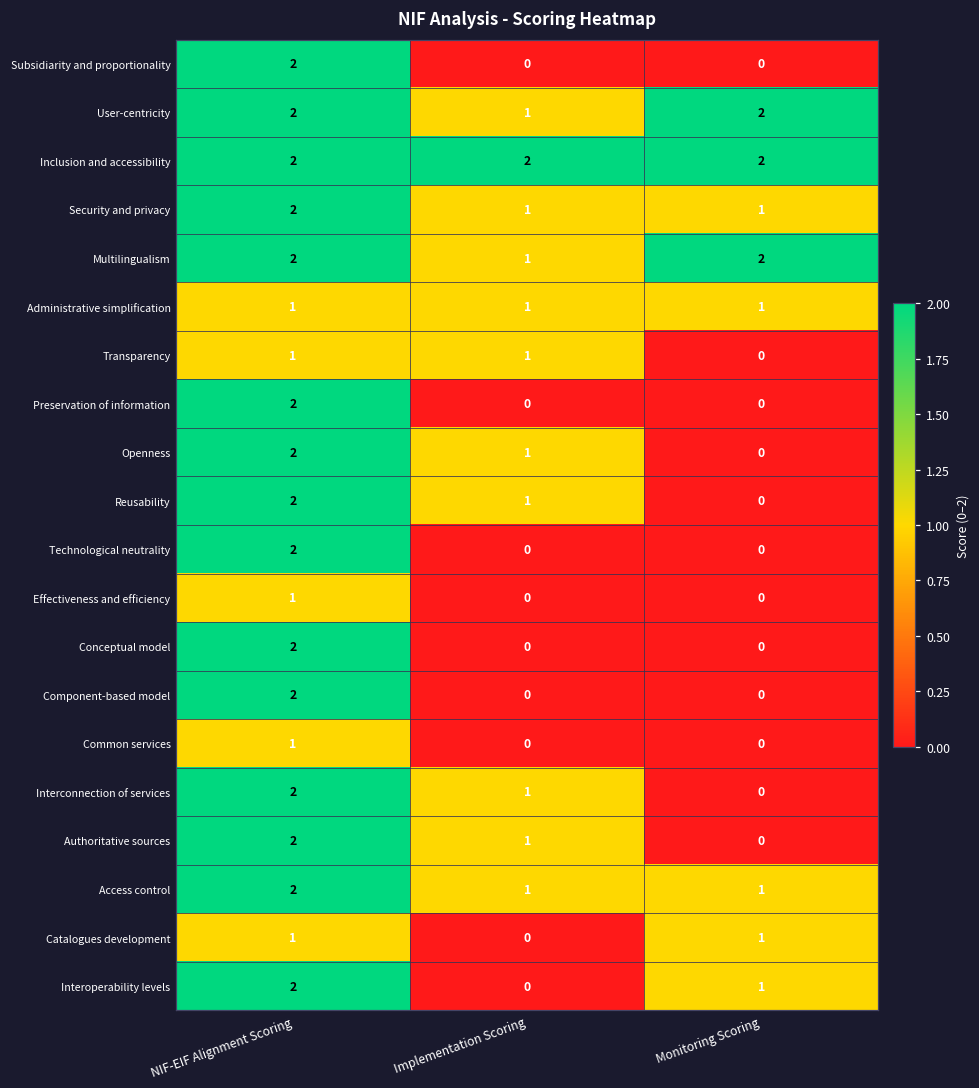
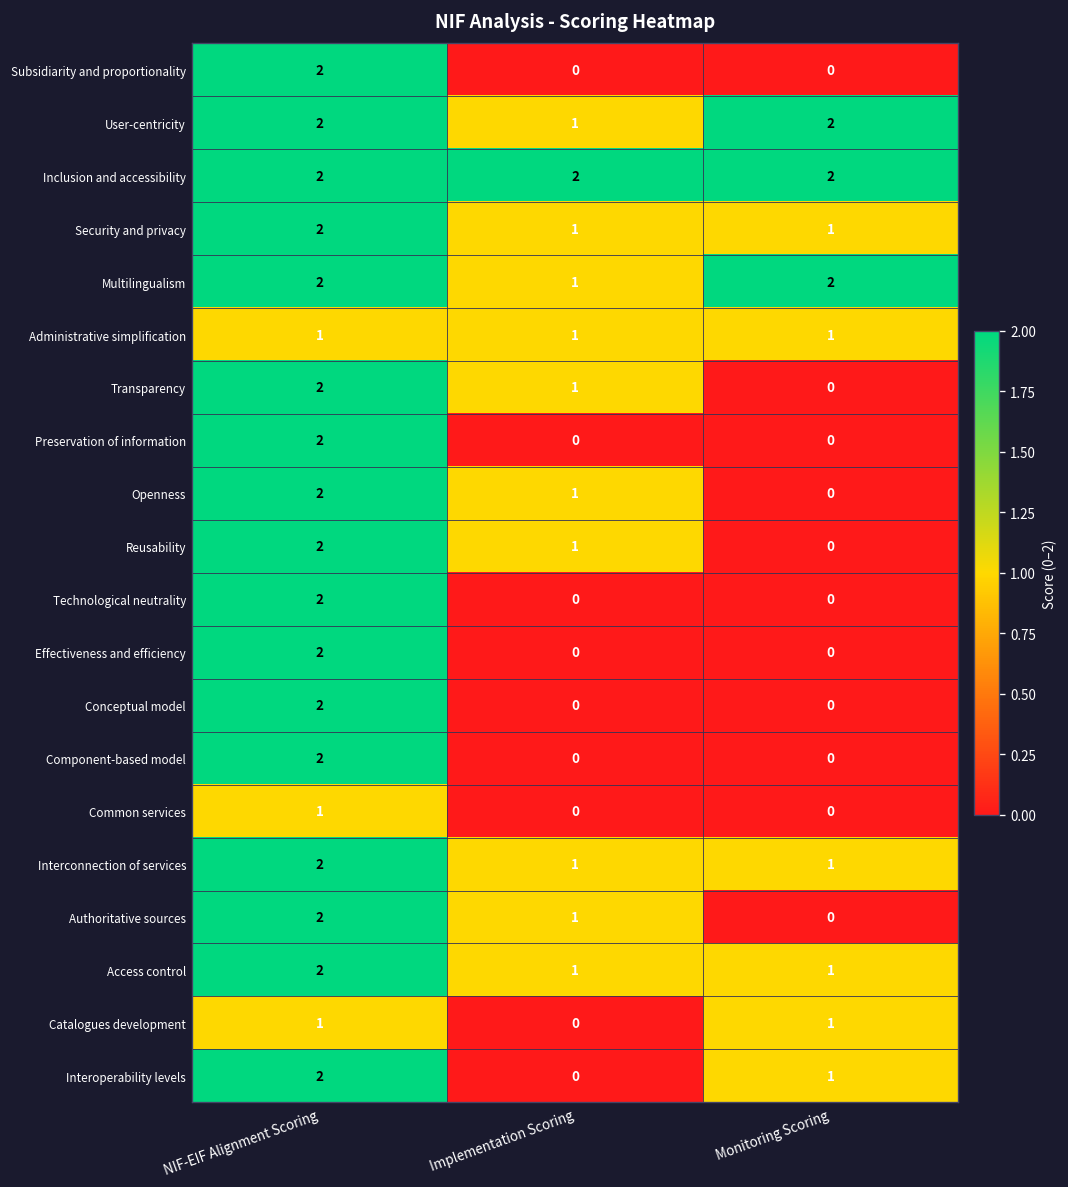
  {
    "Subsidiarity and proportionality": {
      "NIF-EIF Alignment Scoring": 2,
      "Implementation Scoring": 0,
      "Monitoring Scoring": 0
    },
    "User-centricity": {
      "NIF-EIF Alignment Scoring": 2,
      "Implementation Scoring": 1,
      "Monitoring Scoring": 2
    },
    "Inclusion and accessibility": {
      "NIF-EIF Alignment Scoring": 2,
      "Implementation Scoring": 2,
      "Monitoring Scoring": 2
    },
    "Security and privacy": {
      "NIF-EIF Alignment Scoring": 2,
      "Implementation Scoring": 1,
      "Monitoring Scoring": 1
    },
    "Multilingualism": {
      "NIF-EIF Alignment Scoring": 2,
      "Implementation Scoring": 1,
      "Monitoring Scoring": 2
    },
    "Administrative simplification": {
      "NIF-EIF Alignment Scoring": 1,
      "Implementation Scoring": 1,
      "Monitoring Scoring": 1
    },
    "Transparency": {
-     "NIF-EIF Alignment Scoring": 1,
+     "NIF-EIF Alignment Scoring": 2,
      "Implementation Scoring": 1,
      "Monitoring Scoring": 0
    },
    "Preservation of information": {
      "NIF-EIF Alignment Scoring": 2,
      "Implementation Scoring": 0,
      "Monitoring Scoring": 0
    },
    "Openness": {
      "NIF-EIF Alignment Scoring": 2,
      "Implementation Scoring": 1,
      "Monitoring Scoring": 0
    },
    "Reusability": {
      "NIF-EIF Alignment Scoring": 2,
      "Implementation Scoring": 1,
      "Monitoring Scoring": 0
    },
    "Technological neutrality": {
      "NIF-EIF Alignment Scoring": 2,
      "Implementation Scoring": 0,
      "Monitoring Scoring": 0
    },
    "Effectiveness and efficiency": {
-     "NIF-EIF Alignment Scoring": 1,
+     "NIF-EIF Alignment Scoring": 2,
      "Implementation Scoring": 0,
      "Monitoring Scoring": 0
    },
    "Conceptual model": {
      "NIF-EIF Alignment Scoring": 2,
      "Implementation Scoring": 0,
      "Monitoring Scoring": 0
    },
    "Component-based model": {
      "NIF-EIF Alignment Scoring": 2,
      "Implementation Scoring": 0,
      "Monitoring Scoring": 0
    },
    "Common services": {
      "NIF-EIF Alignment Scoring": 1,
      "Implementation Scoring": 0,
      "Monitoring Scoring": 0
    },
    "Interconnection of services": {
      "NIF-EIF Alignment Scoring": 2,
      "Implementation Scoring": 1,
-     "Monitoring Scoring": 0
+     "Monitoring Scoring": 1
    },
    "Authoritative sources": {
      "NIF-EIF Alignment Scoring": 2,
      "Implementation Scoring": 1,
      "Monitoring Scoring": 0
    },
    "Access control": {
      "NIF-EIF Alignment Scoring": 2,
      "Implementation Scoring": 1,
      "Monitoring Scoring": 1
    },
    "Catalogues development": {
      "NIF-EIF Alignment Scoring": 1,
      "Implementation Scoring": 0,
      "Monitoring Scoring": 1
    },
    "Interoperability levels": {
      "NIF-EIF Alignment Scoring": 2,
      "Implementation Scoring": 0,
      "Monitoring Scoring": 1
    }
  }
